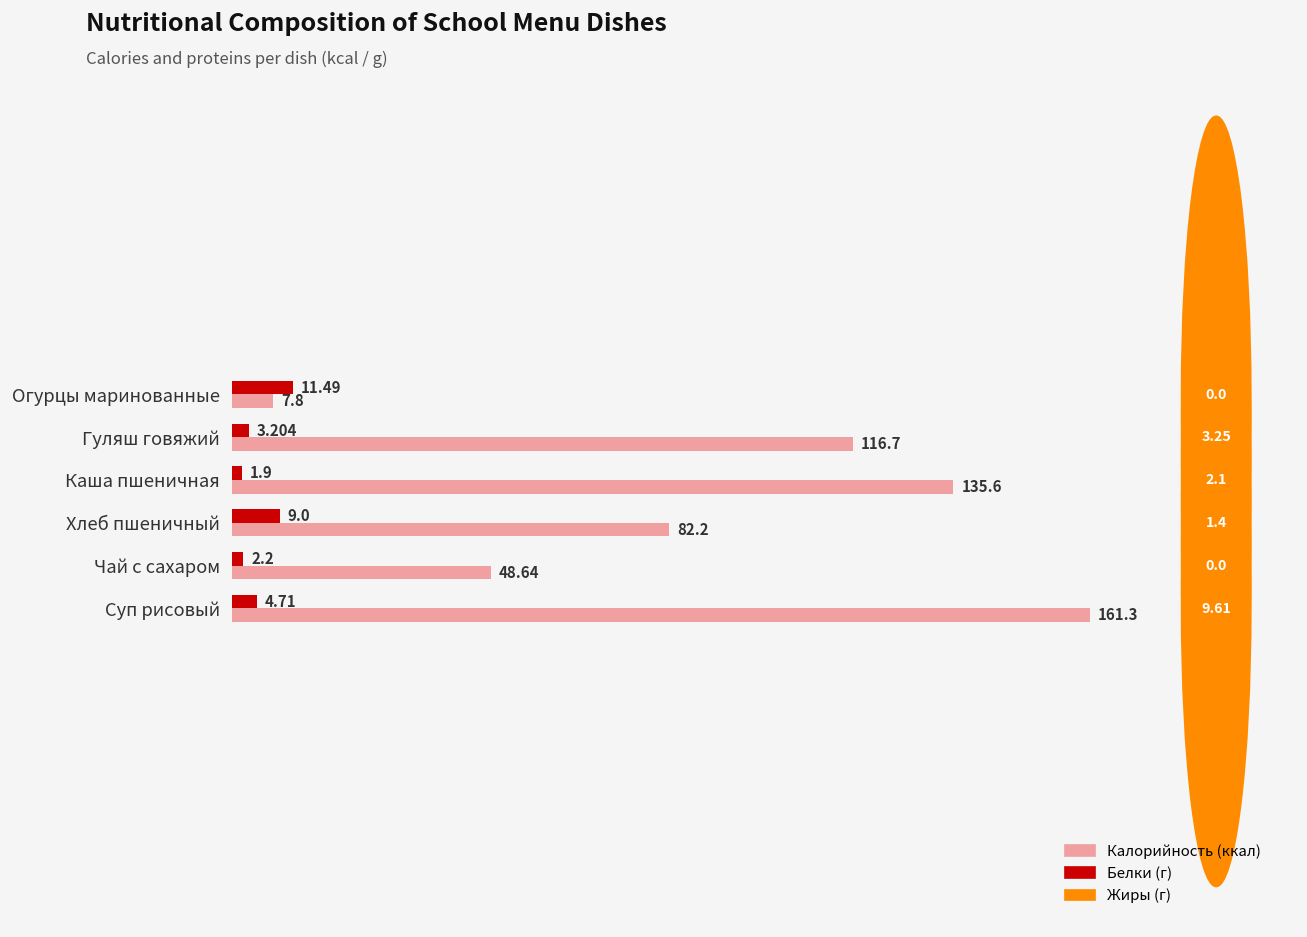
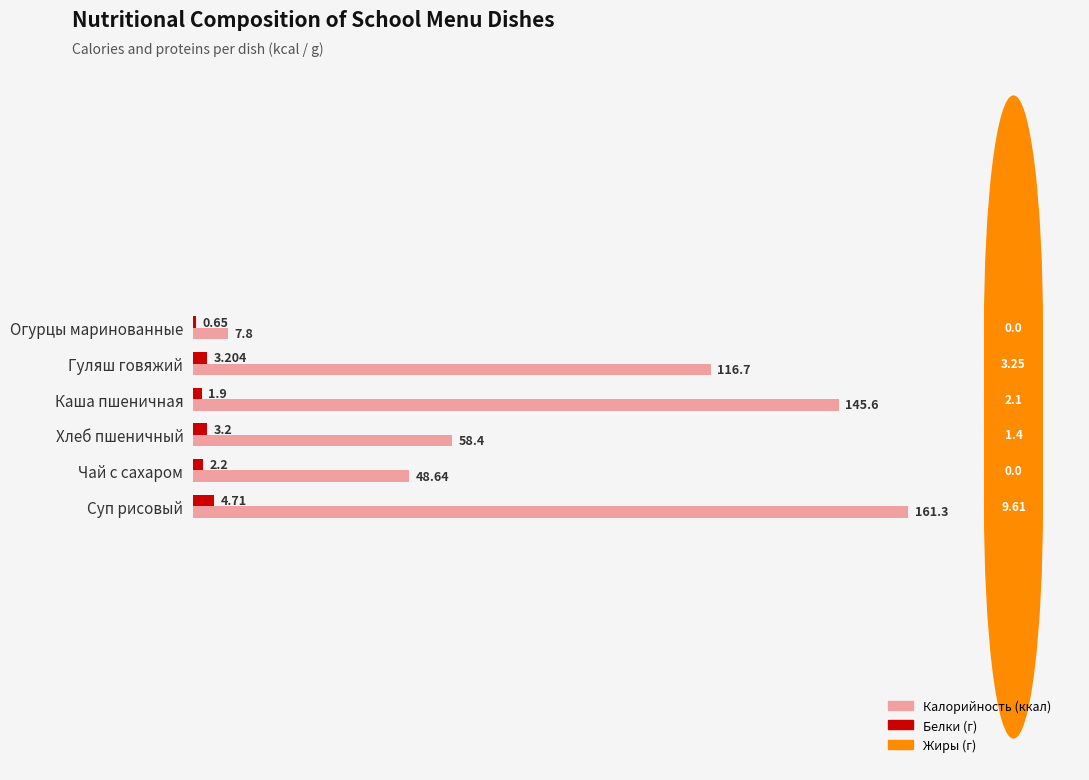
  {
    "Калорийность (ккал)": {
      "Огурцы маринованные": 7.8,
      "Гуляш говяжий": 116.7,
-     "Каша пшеничная": 135.6,
-     "Хлеб пшеничный": 82.2,
+     "Каша пшеничная": 145.6,
+     "Хлеб пшеничный": 58.4,
      "Чай с сахаром": 48.64,
      "Суп рисовый": 161.3
    },
    "Белки (г)": {
-     "Огурцы маринованные": 11.49,
+     "Огурцы маринованные": 0.65,
      "Гуляш говяжий": 3.204,
      "Каша пшеничная": 1.9,
-     "Хлеб пшеничный": 9.0,
+     "Хлеб пшеничный": 3.2,
      "Чай с сахаром": 2.2,
      "Суп рисовый": 4.71
    }
  }
